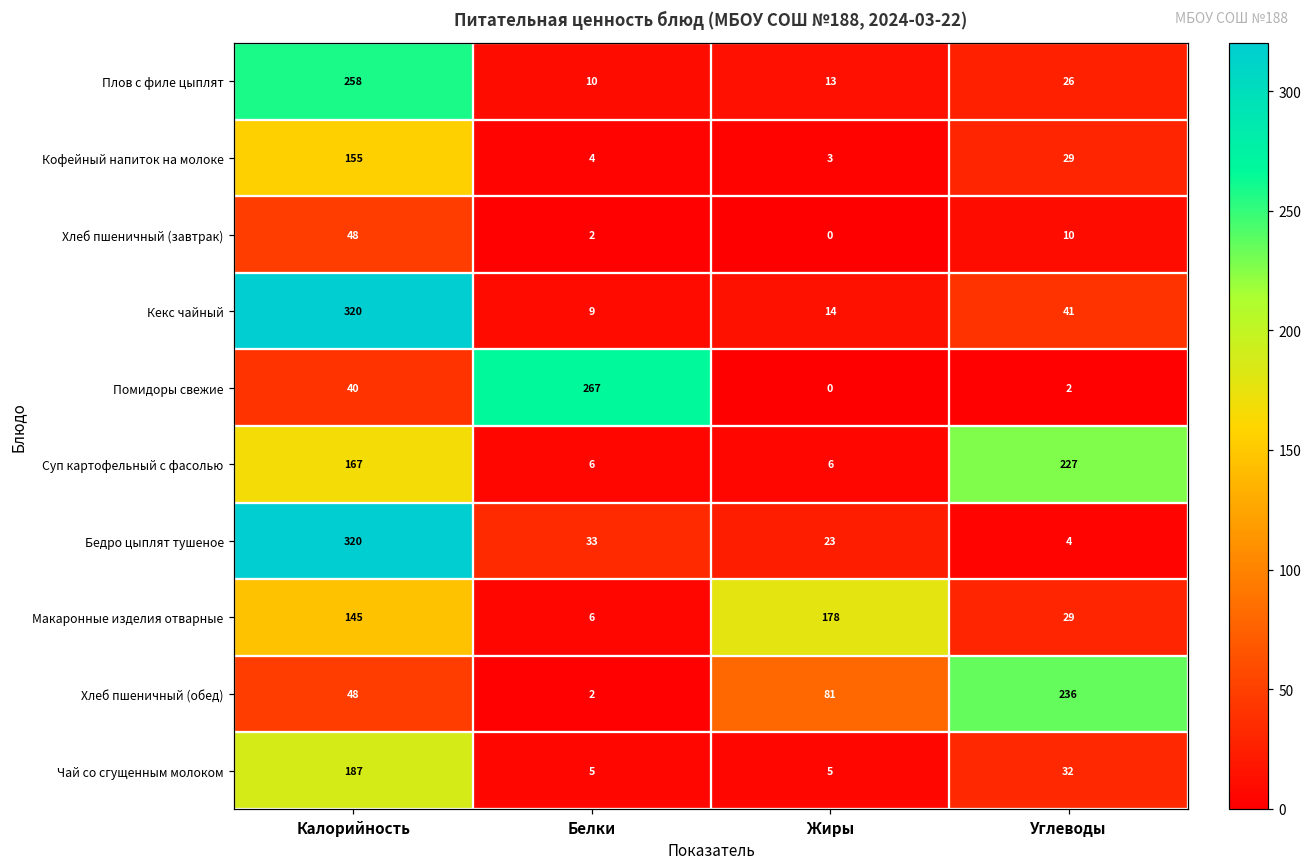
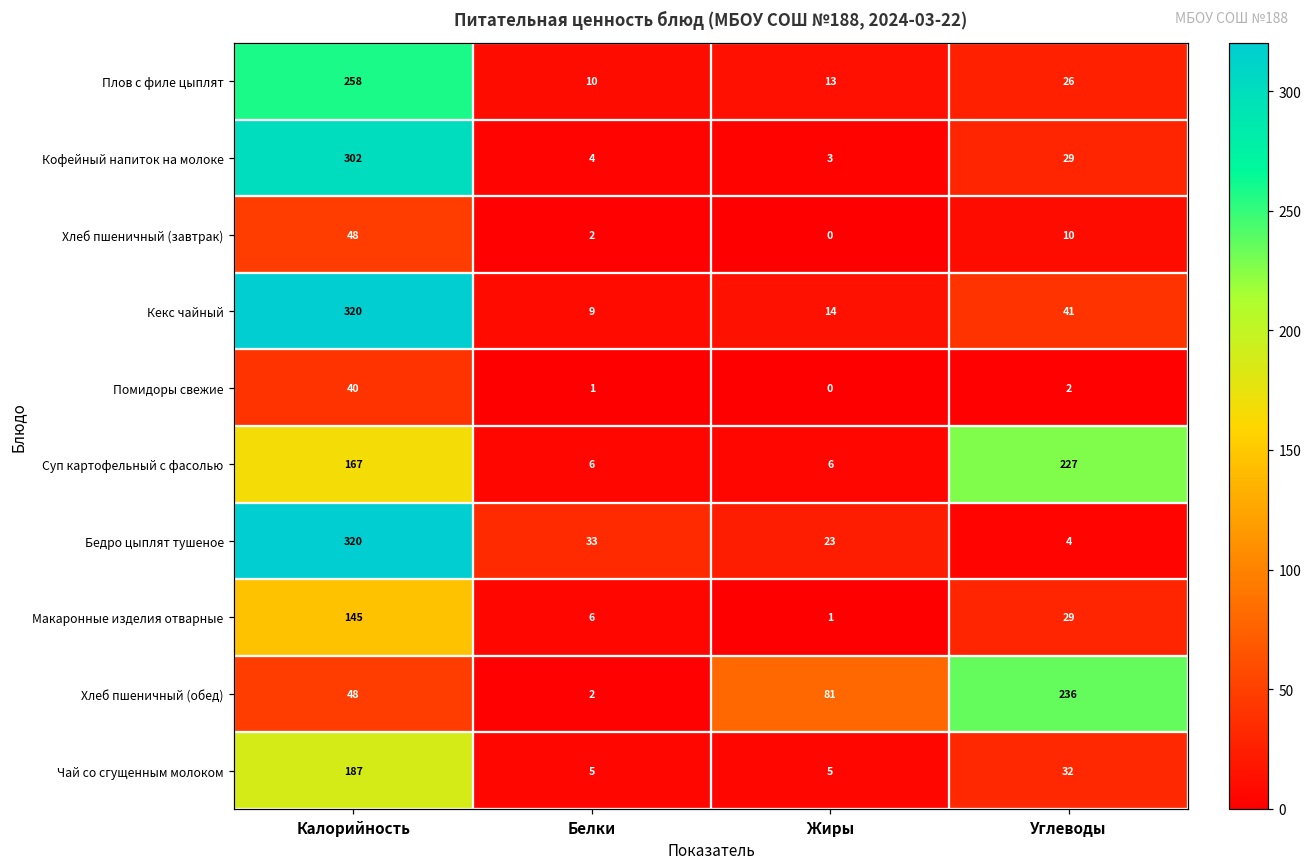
  {
    "Плов с филе цыплят": {
      "Калорийность": 258,
      "Белки": 10,
      "Жиры": 13,
      "Углеводы": 26
    },
    "Кофейный напиток на молоке": {
-     "Калорийность": 155,
+     "Калорийность": 302,
      "Белки": 4,
      "Жиры": 3,
      "Углеводы": 29
    },
    "Хлеб пшеничный (завтрак)": {
      "Калорийность": 48,
      "Белки": 2,
      "Жиры": 0,
      "Углеводы": 10
    },
    "Кекс чайный": {
      "Калорийность": 320,
      "Белки": 9,
      "Жиры": 14,
      "Углеводы": 41
    },
    "Помидоры свежие": {
      "Калорийность": 40,
-     "Белки": 267,
+     "Белки": 1,
      "Жиры": 0,
      "Углеводы": 2
    },
    "Суп картофельный с фасолью": {
      "Калорийность": 167,
      "Белки": 6,
      "Жиры": 6,
      "Углеводы": 227
    },
    "Бедро цыплят тушеное": {
      "Калорийность": 320,
      "Белки": 33,
      "Жиры": 23,
      "Углеводы": 4
    },
    "Макаронные изделия отварные": {
      "Калорийность": 145,
      "Белки": 6,
-     "Жиры": 178,
+     "Жиры": 1,
      "Углеводы": 29
    },
    "Хлеб пшеничный (обед)": {
      "Калорийность": 48,
      "Белки": 2,
      "Жиры": 81,
      "Углеводы": 236
    },
    "Чай со сгущенным молоком": {
      "Калорийность": 187,
      "Белки": 5,
      "Жиры": 5,
      "Углеводы": 32
    }
  }
